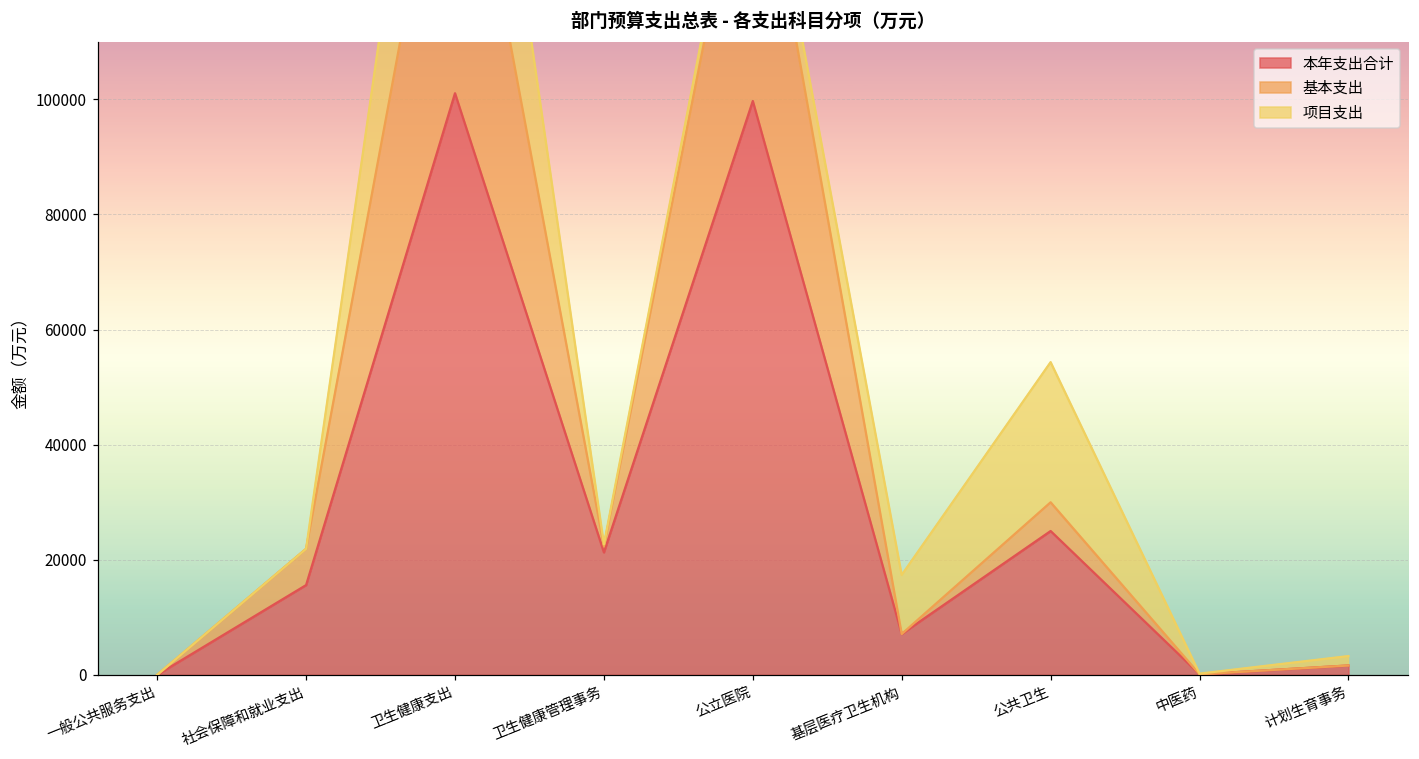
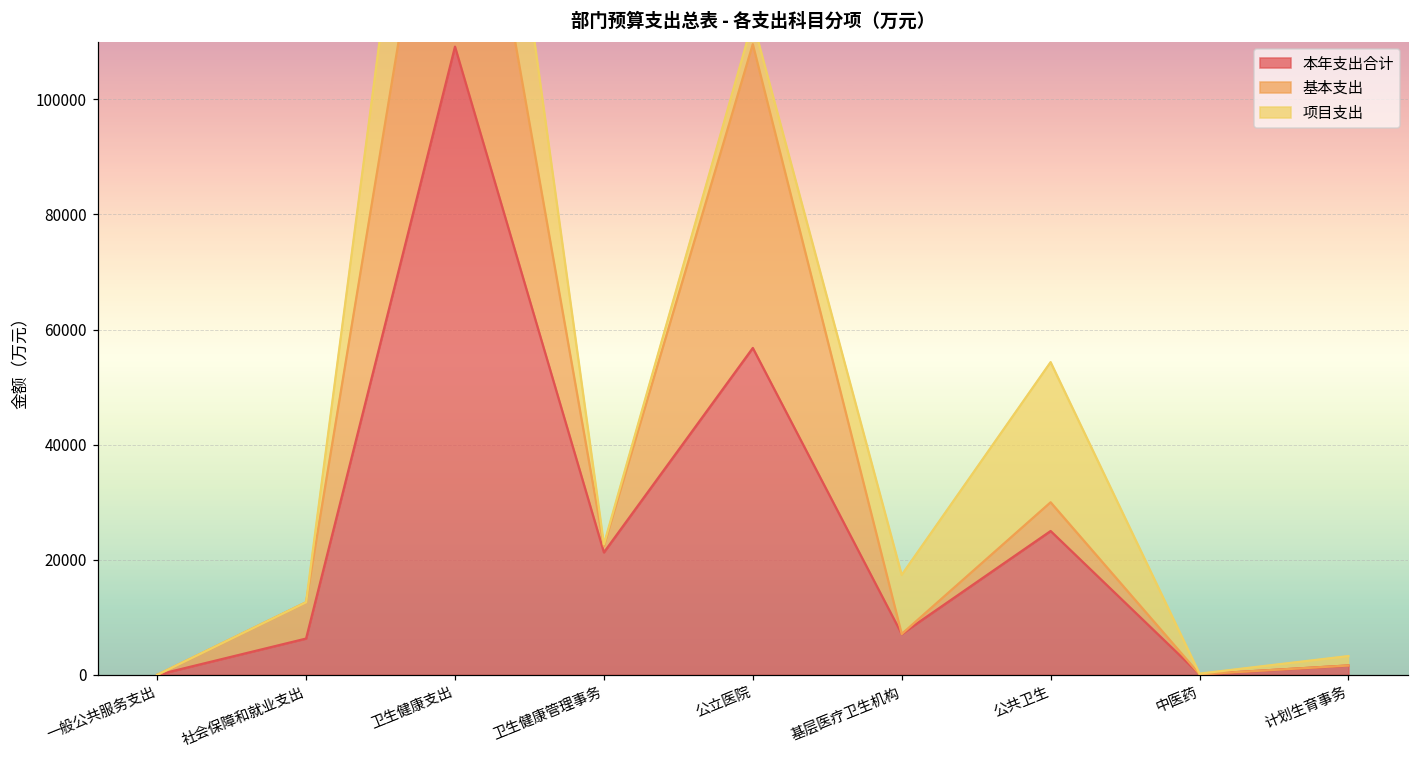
  {
    "本年支出合计": {
-     "社会保障和就业支出": 16000,
-     "卫生健康支出": 101000,
+     "社会保障和就业支出": 6000,
+     "卫生健康支出": 109000,
      "卫生健康管理事务": 21000,
-     "公立医院": 100000,
+     "公立医院": 57000,
      "公共卫生": 25000
    }
  }
